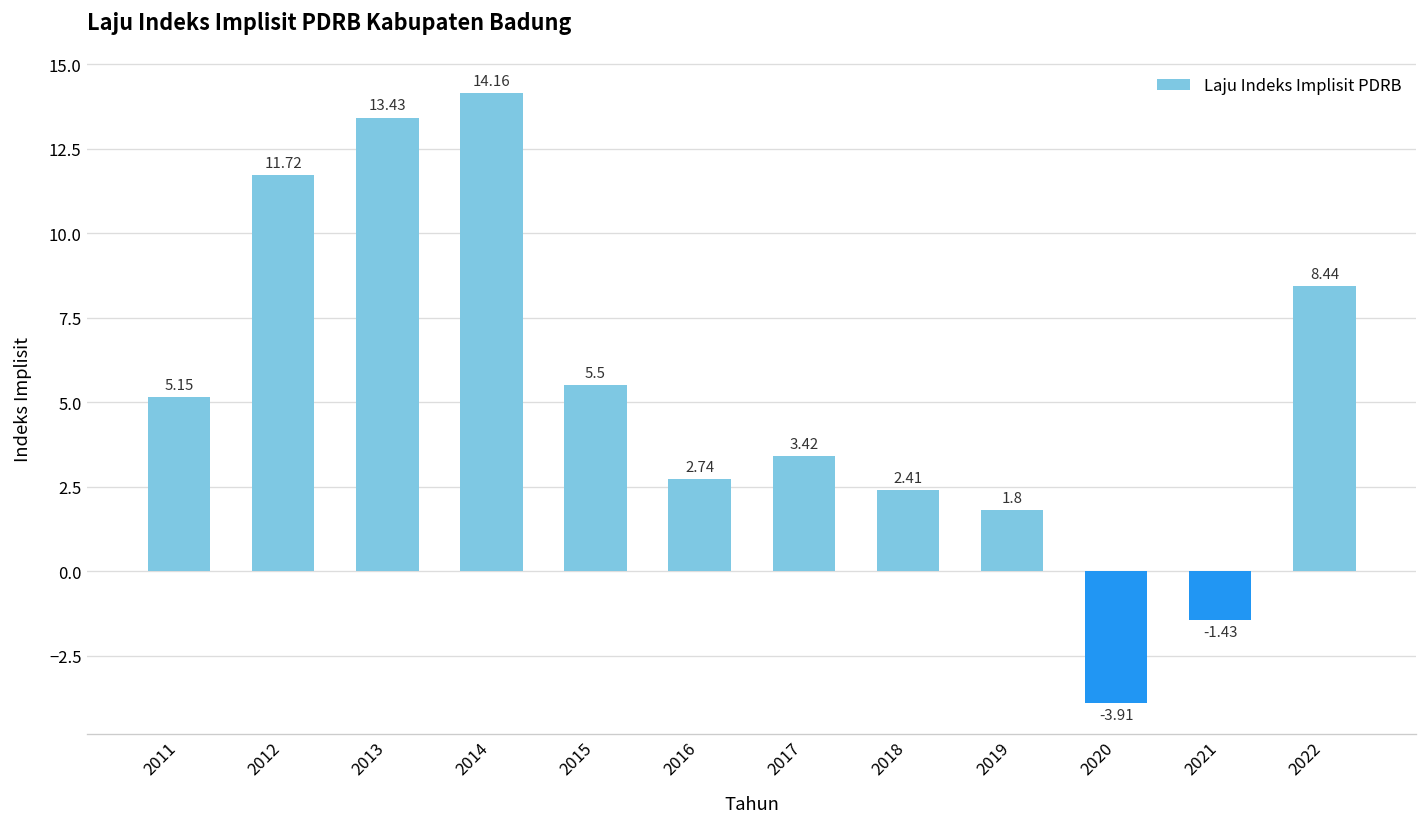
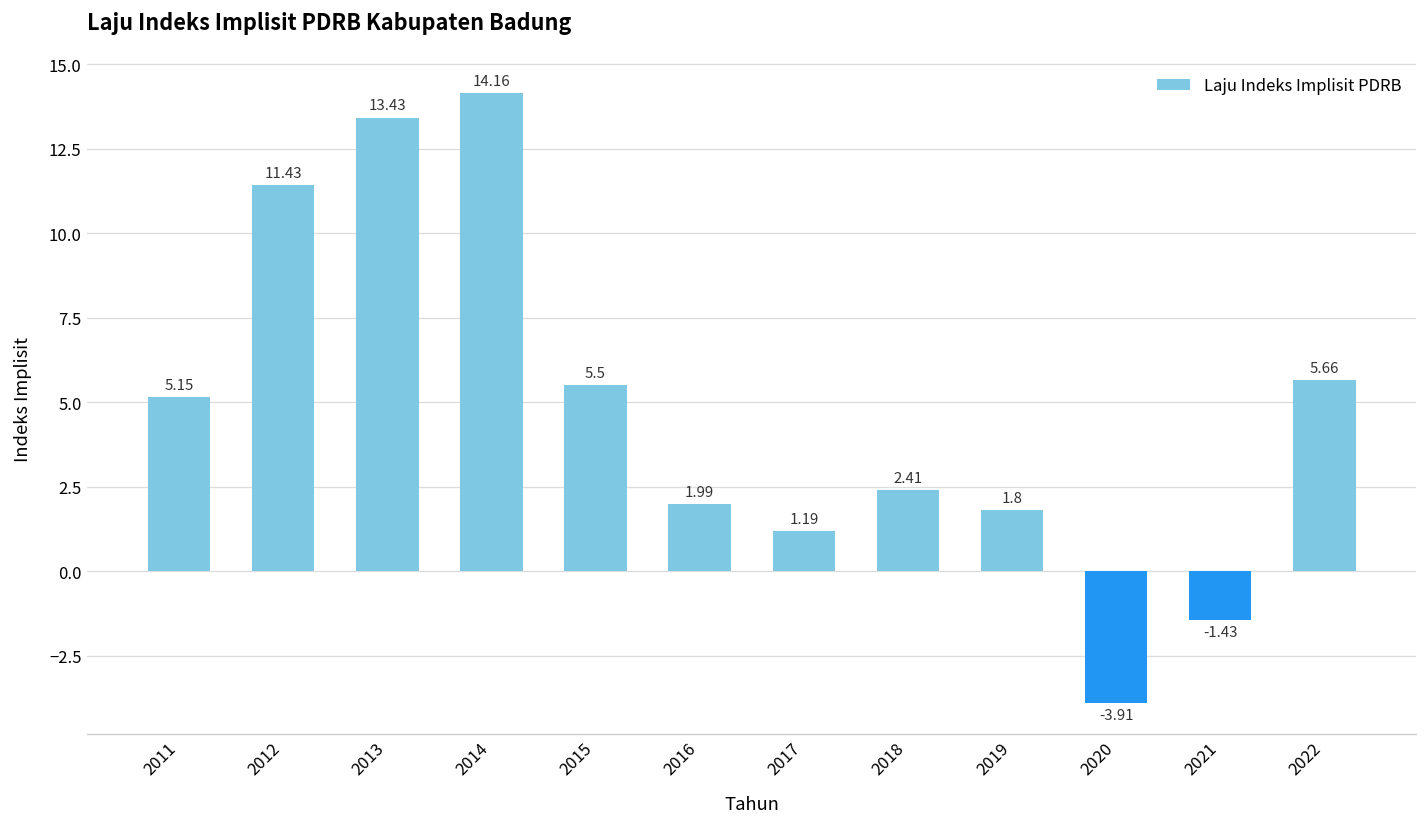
  {
    "2011": 5.15,
-   "2012": 11.72,
+   "2012": 11.43,
    "2013": 13.43,
    "2014": 14.16,
    "2015": 5.5,
-   "2016": 2.74,
-   "2017": 3.42,
+   "2016": 1.99,
+   "2017": 1.19,
    "2018": 2.41,
    "2019": 1.8,
    "2020": -3.91,
    "2021": -1.43,
-   "2022": 8.44
+   "2022": 5.66
  }
